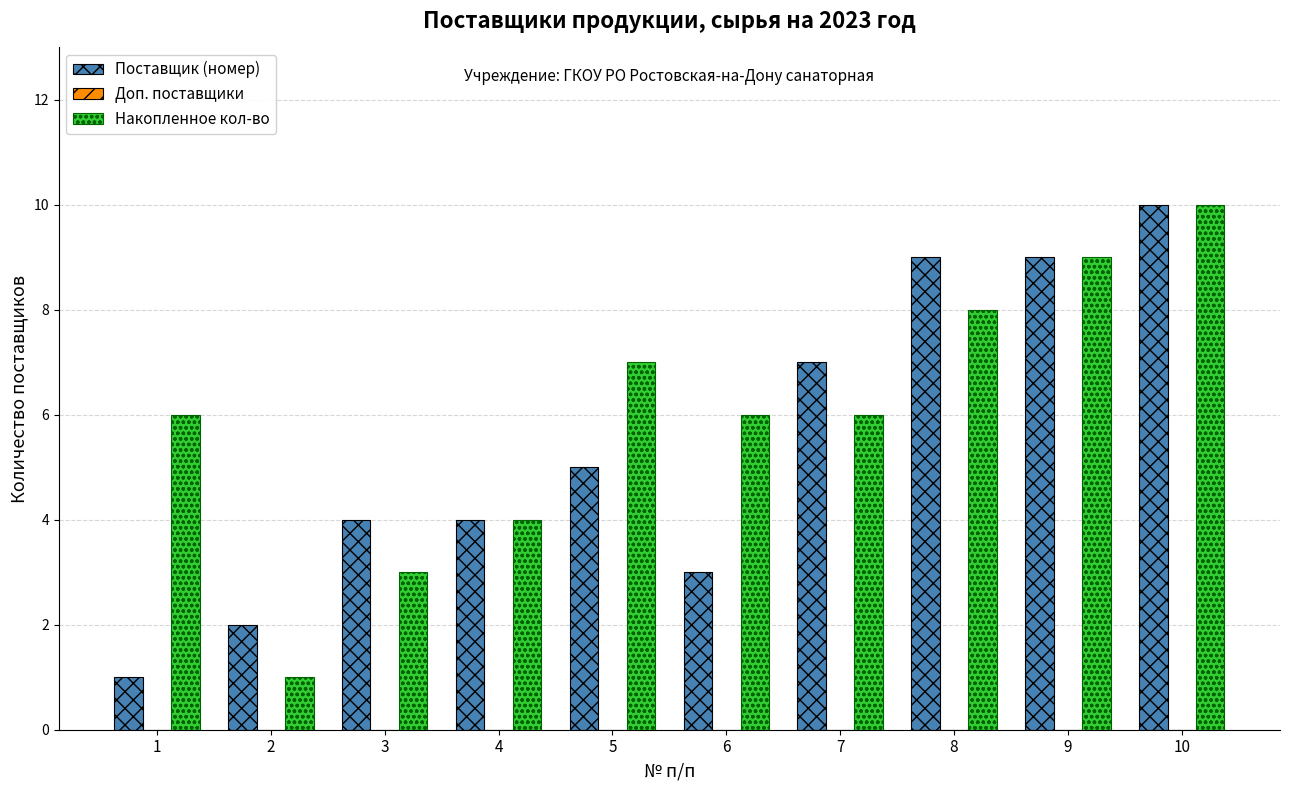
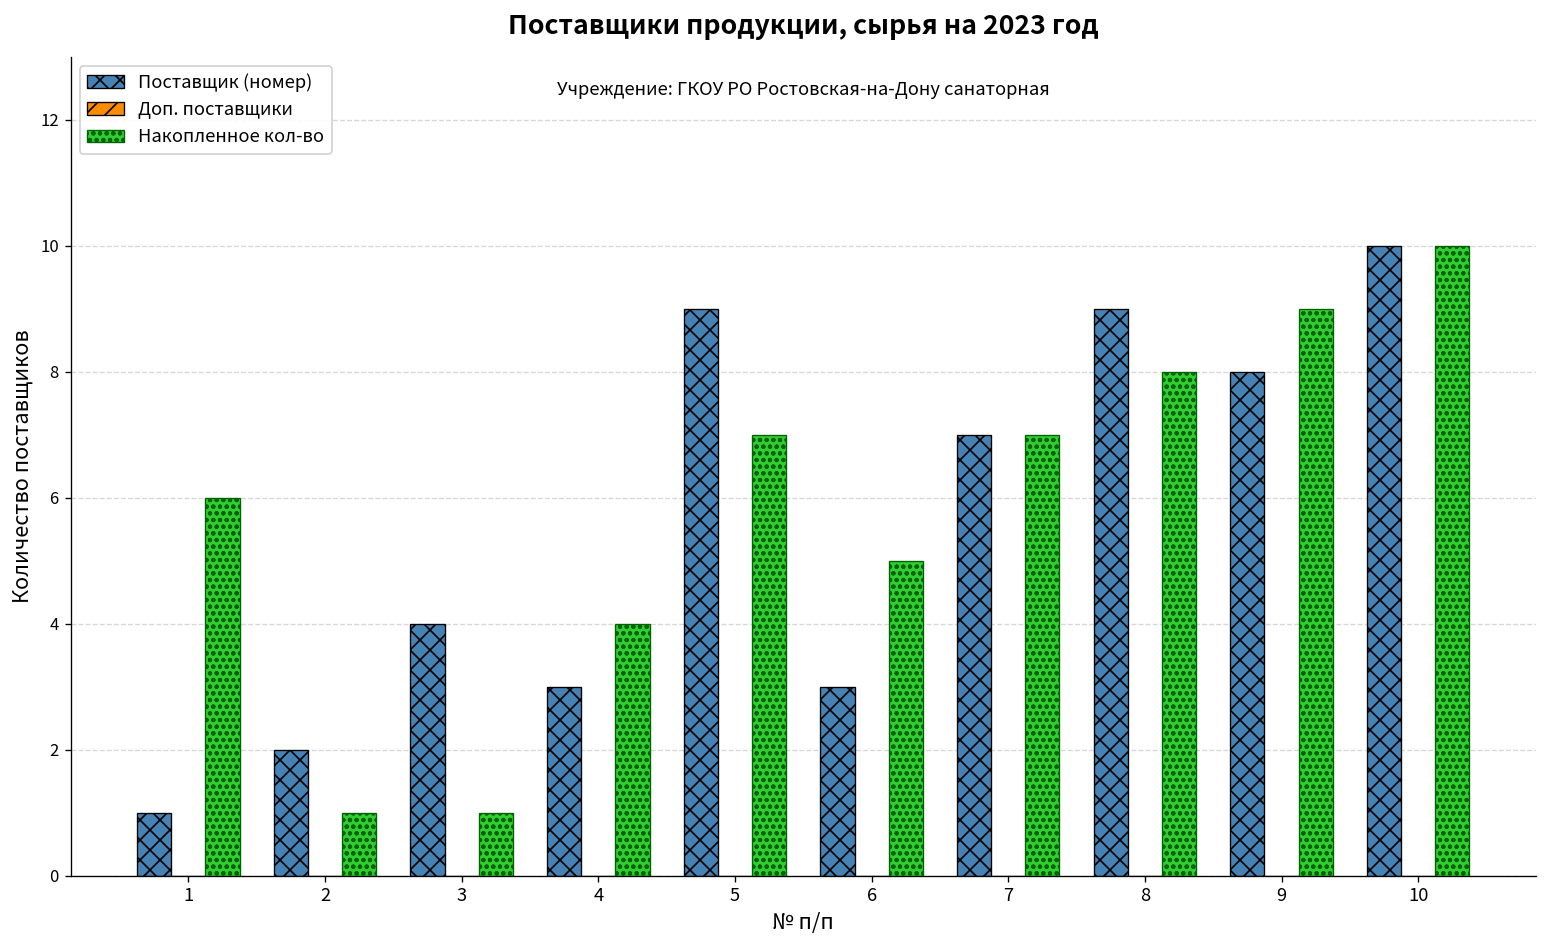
  {
    "Поставщик (номер)": {
      "1": 1,
      "2": 2,
      "3": 4,
-     "4": 4,
-     "5": 5,
+     "4": 3,
+     "5": 9,
      "6": 3,
      "7": 7,
      "8": 9,
-     "9": 9,
+     "9": 8,
      "10": 10
    },
    "Доп. поставщики": {
      "1": 0,
      "2": 0,
      "3": 0,
      "4": 0,
      "5": 0,
      "6": 0,
      "7": 0,
      "8": 0,
      "9": 0,
      "10": 0
    },
    "Накопленное кол-во": {
      "1": 6,
      "2": 1,
-     "3": 3,
+     "3": 1,
      "4": 4,
      "5": 7,
-     "6": 6,
-     "7": 6,
+     "6": 5,
+     "7": 7,
      "8": 8,
      "9": 9,
      "10": 10
    }
  }
